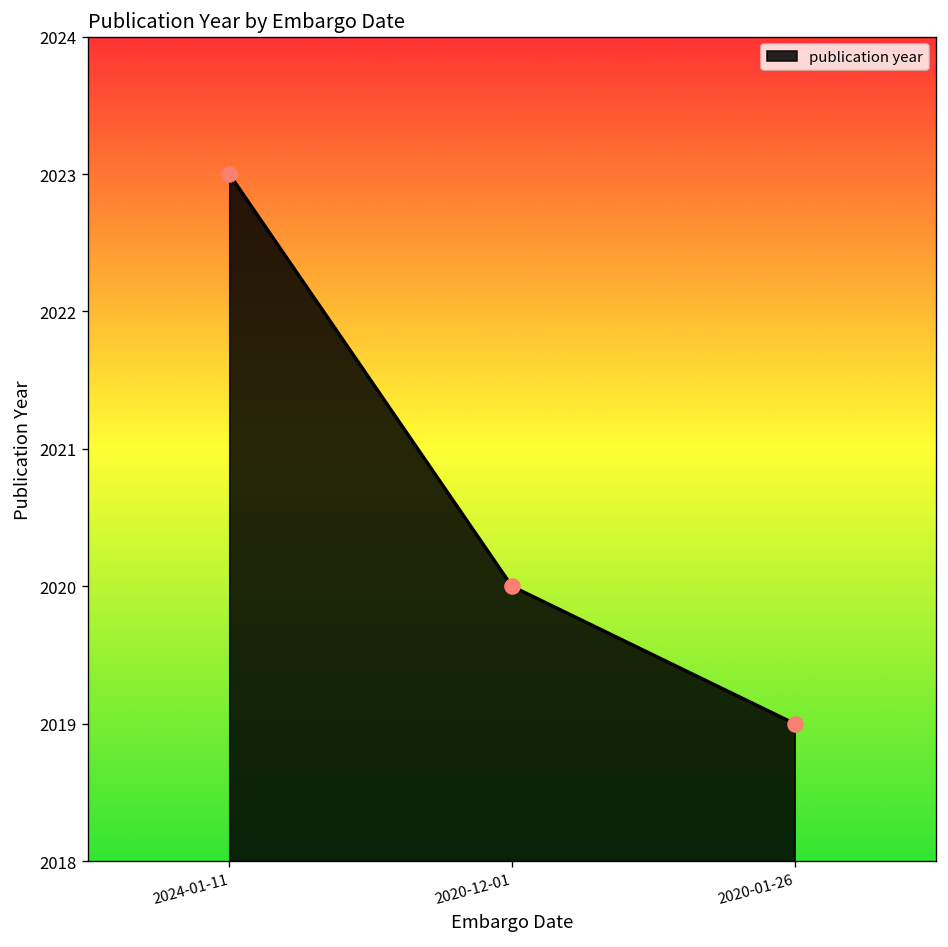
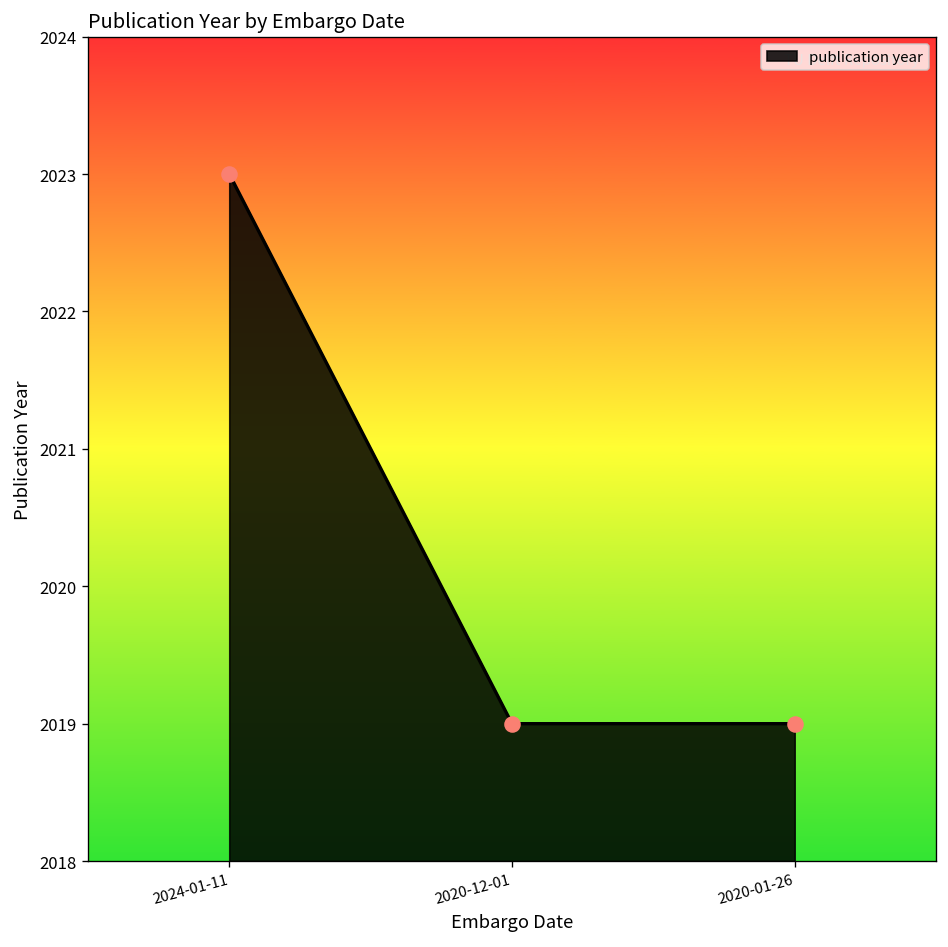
  {
    "2024-01-11": 2023,
-   "2020-12-01": 2020,
+   "2020-12-01": 2019,
    "2020-01-26": 2019
  }
